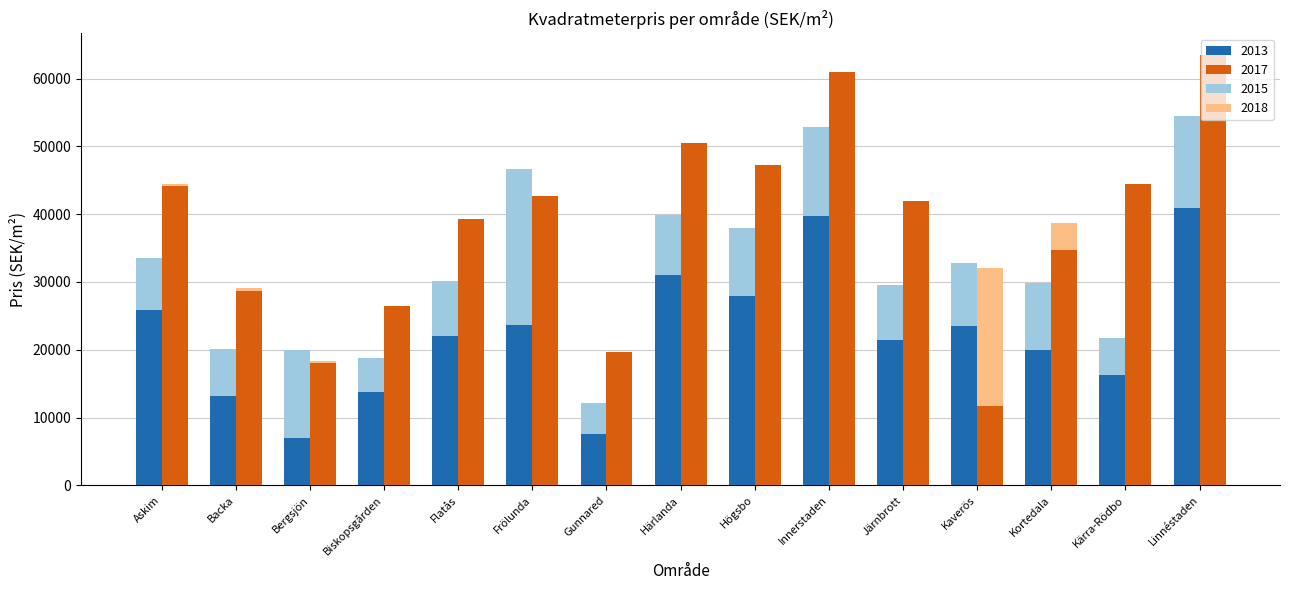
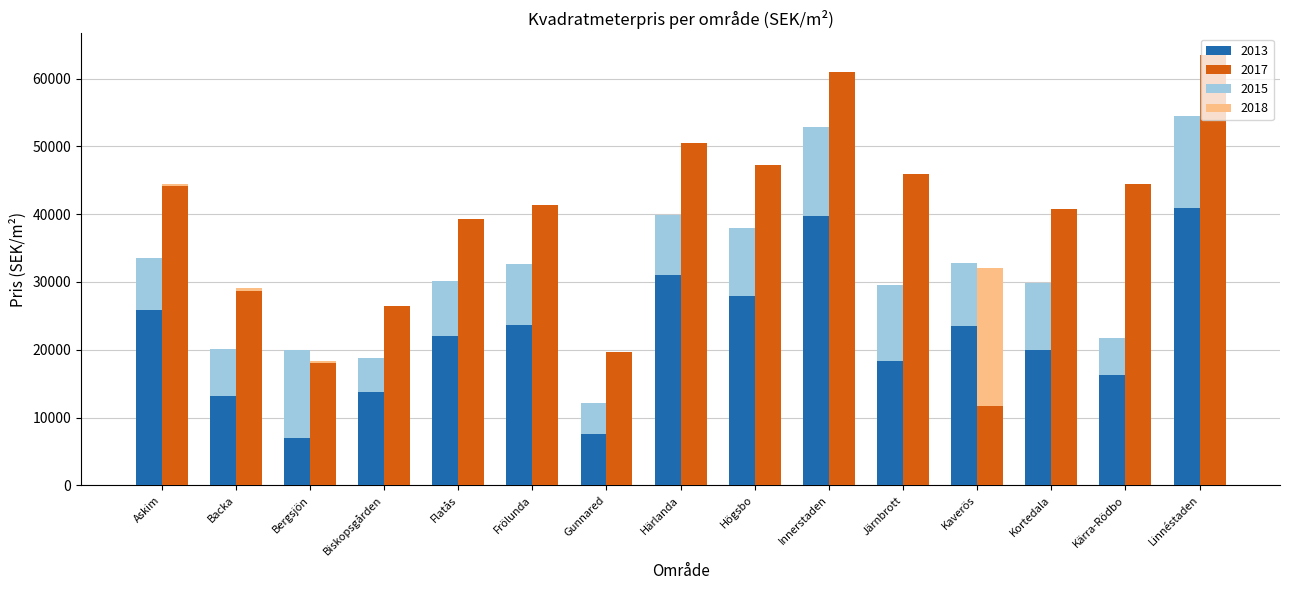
  {
    "2013": {
-     "Järnbrott": 21000
+     "Järnbrott": 18000
    },
    "2017": {
      "Biskopsgården": 27000,
      "Flatås": 39000,
-     "Frölunda": 43000,
+     "Frölunda": 41000,
      "Gunnared": 20000,
      "Härlanda": 51000,
      "Högsbo": 47000,
      "Innerstaden": 61000,
-     "Järnbrott": 42000,
-     "Kortedala": 35000,
+     "Järnbrott": 46000,
+     "Kortedala": 41000,
      "Kärra-Rödbo": 44000
    },
    "2015": {
      "Askim": 34000,
      "Backa": 20000,
      "Bergsjön": 20000,
      "Biskopsgården": 19000,
      "Flatås": 30000,
-     "Frölunda": 47000,
+     "Frölunda": 33000,
      "Gunnared": 12000,
      "Härlanda": 40000,
      "Högsbo": 38000,
      "Innerstaden": 53000,
      "Järnbrott": 30000,
      "Kaverös": 33000,
      "Kortedala": 30000,
      "Kärra-Rödbo": 22000,
      "Linnéstaden": 55000
    },
    "2018": {
      "Askim": 44000,
      "Backa": 29000,
      "Bergsjön": 18000,
      "Biskopsgården": 27000,
      "Kaverös": 32000
    }
  }
